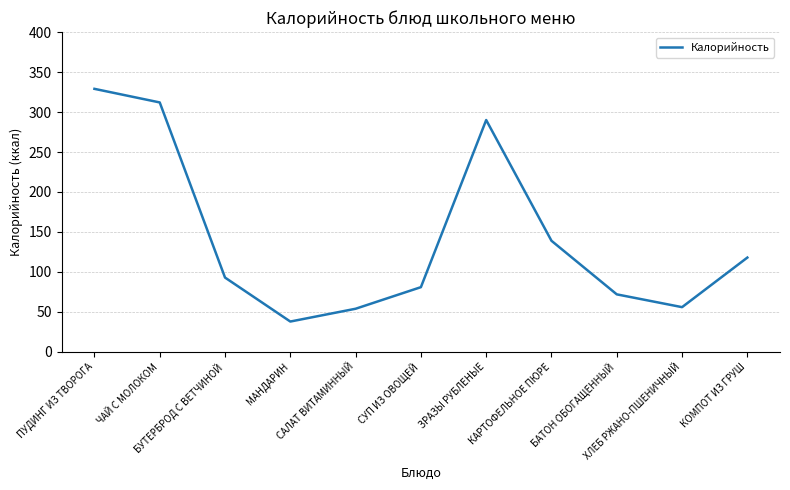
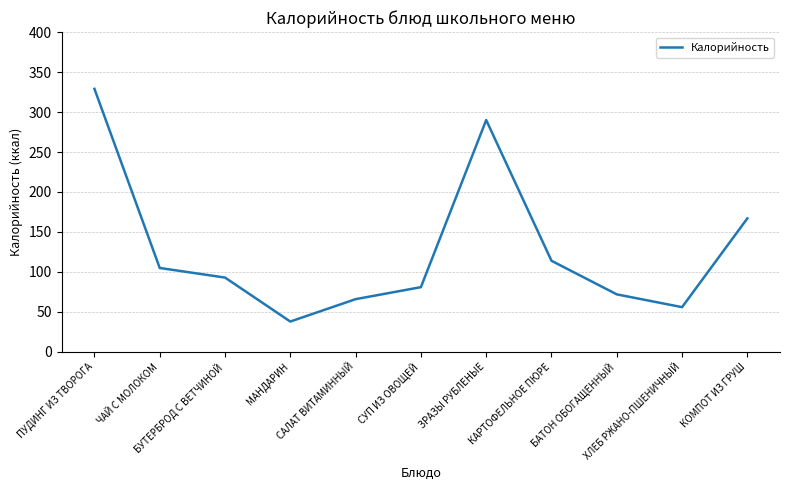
  {
    "ПУДИНГ ИЗ ТВОРОГА": 330,
-   "ЧАЙ С МОЛОКОМ": 310,
+   "ЧАЙ С МОЛОКОМ": 110,
    "БУТЕРБРОД С ВЕТЧИНОЙ": 90,
    "МАНДАРИН": 40,
-   "САЛАТ ВИТАМИННЫЙ": 50,
+   "САЛАТ ВИТАМИННЫЙ": 70,
    "СУП ИЗ ОВОЩЕЙ": 80,
    "ЗРАЗЫ РУБЛЕНЫЕ": 290,
-   "КАРТОФЕЛЬНОЕ ПЮРЕ": 140,
+   "КАРТОФЕЛЬНОЕ ПЮРЕ": 110,
    "БАТОН ОБОГАЩЕННЫЙ": 70,
    "ХЛЕБ РЖАНО-ПШЕНИЧНЫЙ": 60,
-   "КОМПОТ ИЗ ГРУШ": 120
+   "КОМПОТ ИЗ ГРУШ": 170
  }
